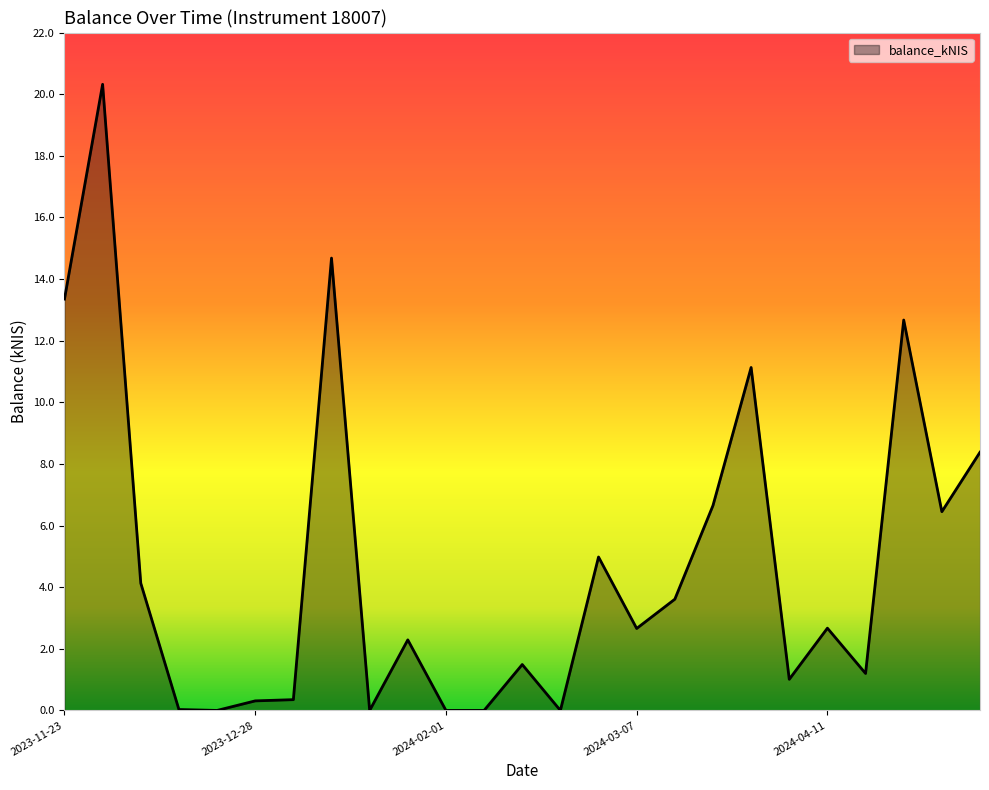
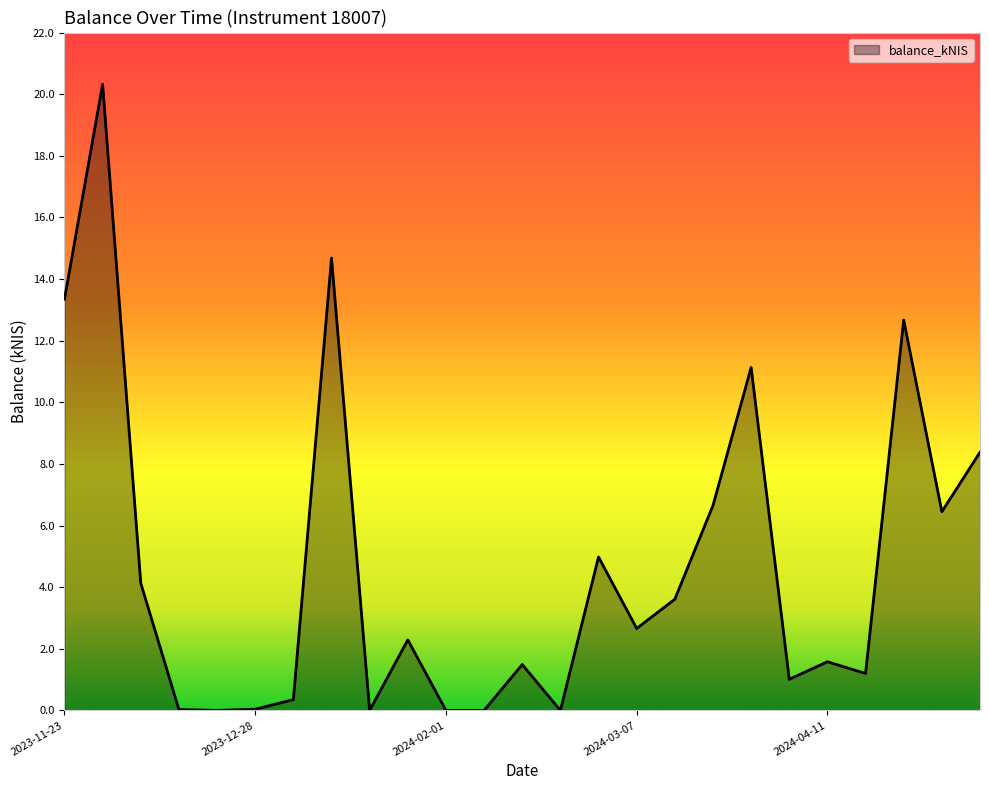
  {
    "2023-11-23": 13.4,
-   "2023-12-28": 0.3,
+   "2023-12-28": 0.0,
    "2024-02-01": 0.0,
    "2024-03-07": 2.7,
-   "2024-04-11": 2.7
+   "2024-04-11": 1.6
  }
